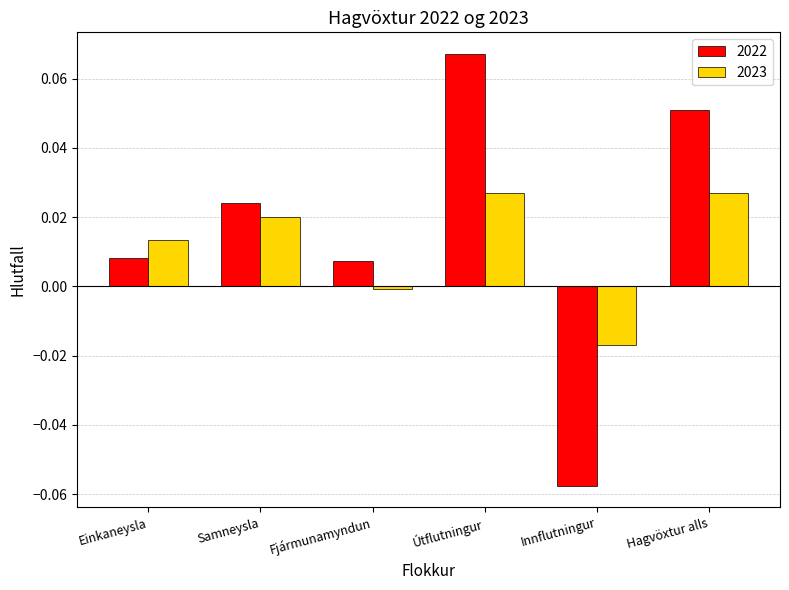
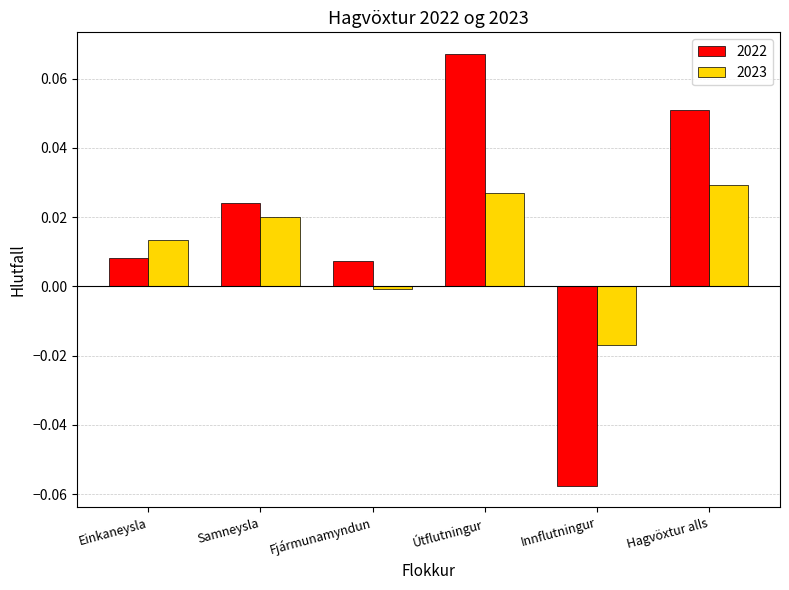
  {
    "2022": {
      "Einkaneysla": 0.008,
      "Samneysla": 0.024,
      "Fjármunamyndun": 0.007,
      "Útflutningur": 0.067,
      "Innflutningur": -0.058,
      "Hagvöxtur alls": 0.051
    },
    "2023": {
      "Einkaneysla": 0.013,
      "Samneysla": 0.020,
      "Útflutningur": 0.027,
      "Innflutningur": -0.017,
-     "Hagvöxtur alls": 0.027
+     "Hagvöxtur alls": 0.029
    }
  }
